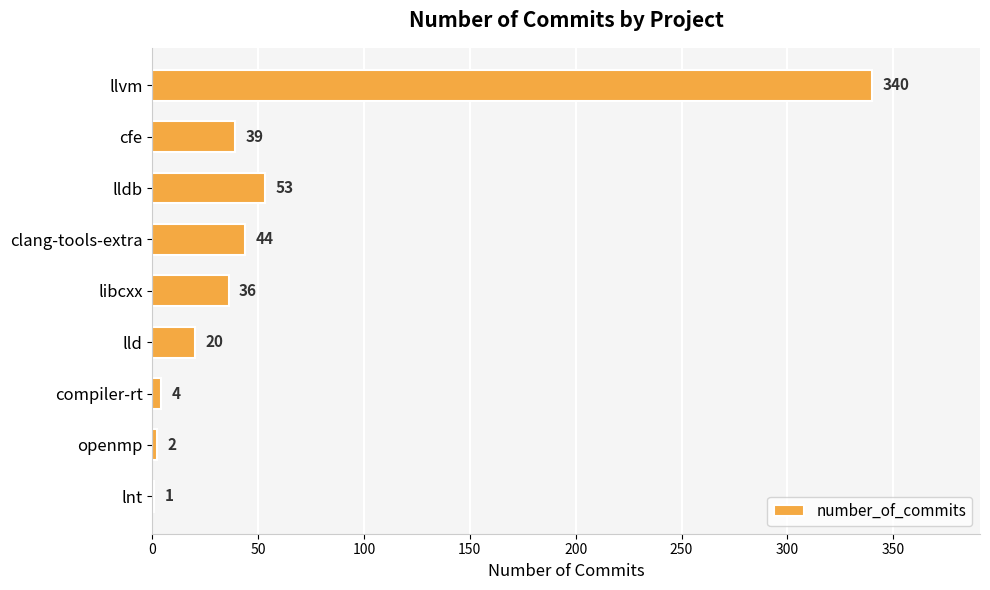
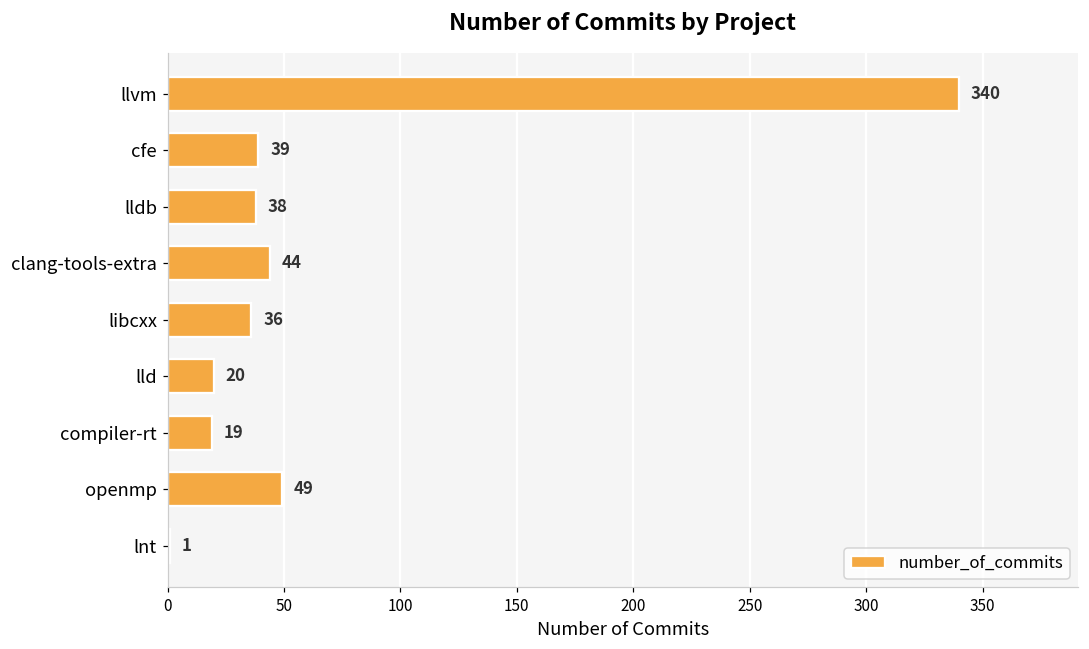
  {
    "llvm": 340,
    "cfe": 39,
-   "lldb": 53,
+   "lldb": 38,
    "clang-tools-extra": 44,
    "libcxx": 36,
    "lld": 20,
-   "compiler-rt": 4,
-   "openmp": 2,
+   "compiler-rt": 19,
+   "openmp": 49,
    "lnt": 1
  }
